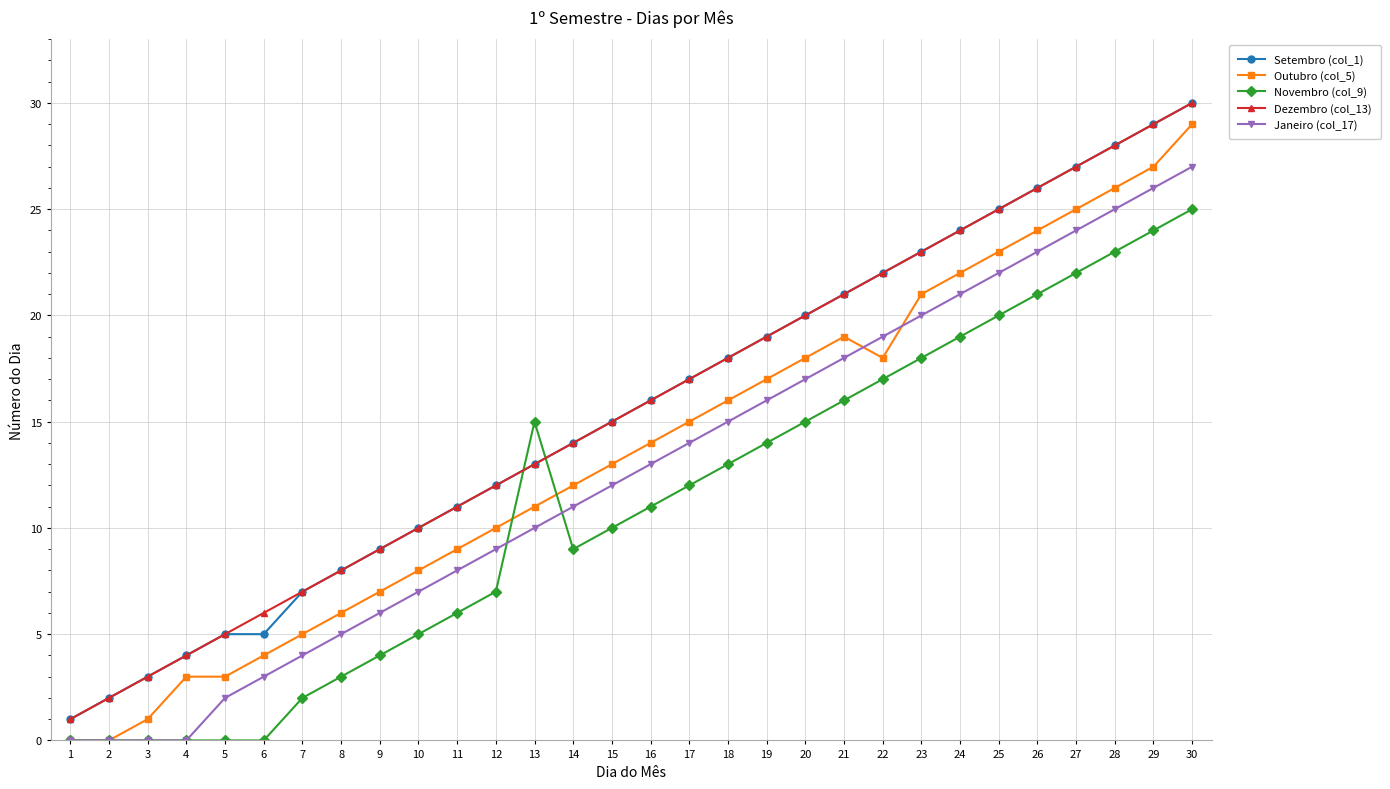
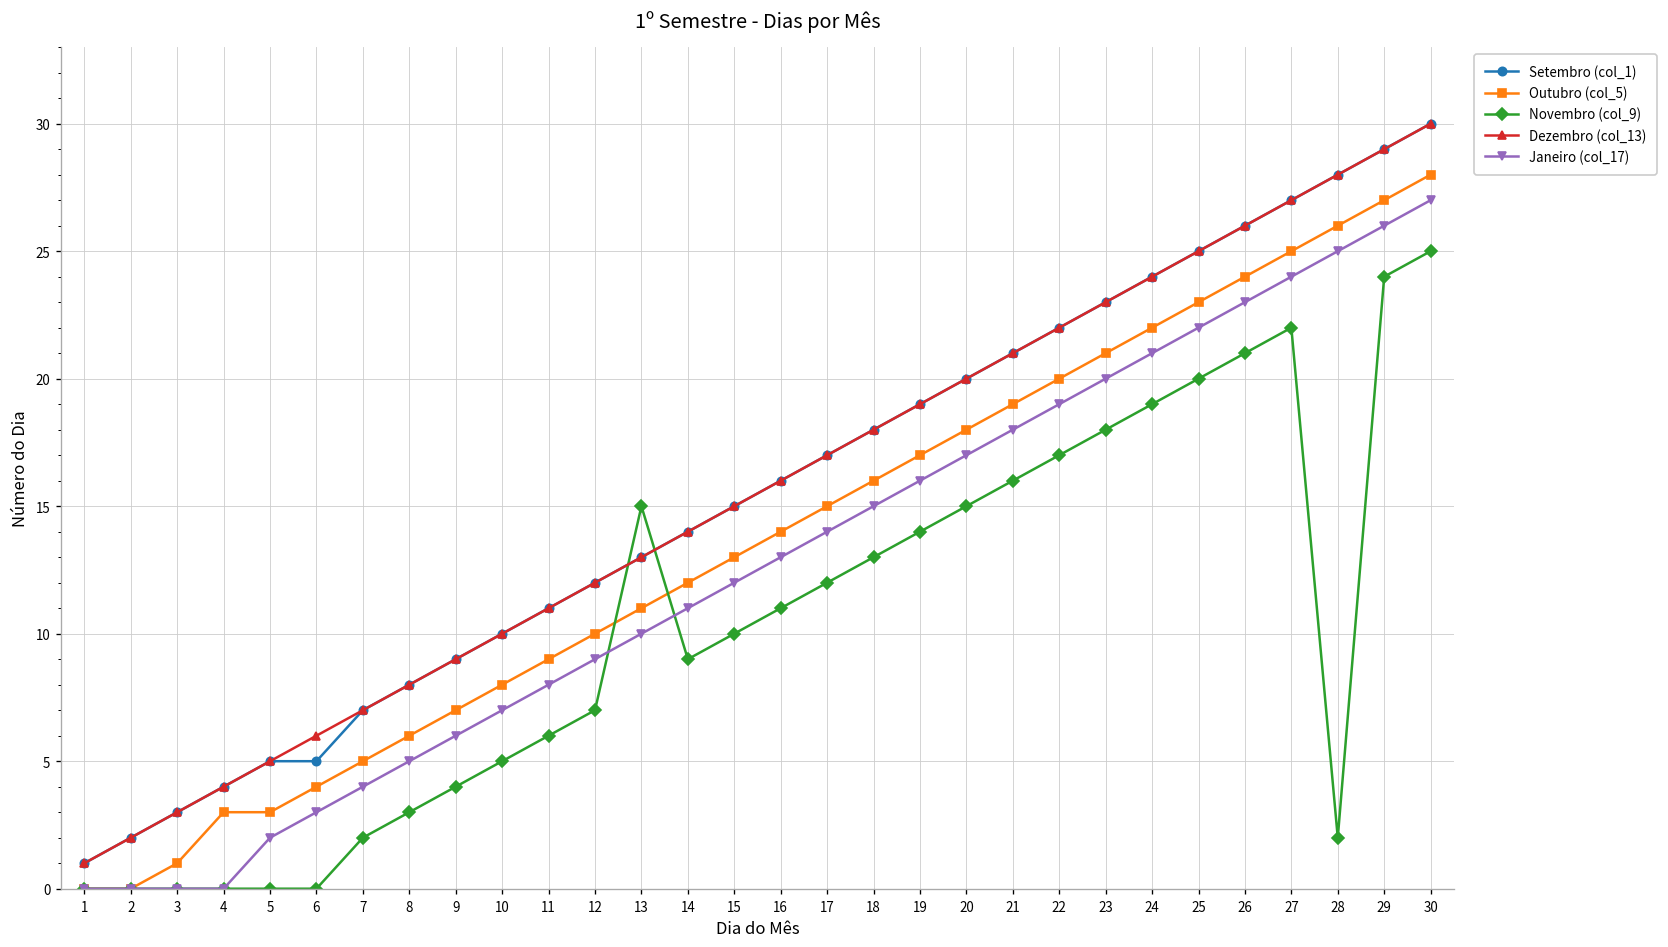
  {
    "Setembro (col_1)": {
      "6": 5
    },
    "Outubro (col_5)": {
      "3": 1,
      "4": 3,
      "5": 3,
      "6": 4,
      "7": 5,
      "8": 6,
      "9": 7,
      "10": 8,
      "11": 9,
      "12": 10,
      "13": 11,
      "14": 12,
      "15": 13,
      "16": 14,
      "17": 15,
      "18": 16,
      "19": 17,
      "20": 18,
      "21": 19,
-     "22": 18,
+     "22": 20,
      "23": 21,
      "24": 22,
      "25": 23,
      "26": 24,
      "27": 25,
      "28": 26,
      "29": 27,
-     "30": 29
+     "30": 28
    },
    "Novembro (col_9)": {
      "5": 0,
      "6": 0,
      "7": 2,
      "8": 3,
      "9": 4,
      "10": 5,
      "11": 6,
      "12": 7,
      "13": 15,
      "14": 9,
      "15": 10,
      "16": 11,
      "17": 12,
      "18": 13,
      "19": 14,
      "20": 15,
      "21": 16,
      "22": 17,
      "23": 18,
      "24": 19,
      "25": 20,
      "26": 21,
      "27": 22,
-     "28": 23,
+     "28": 2,
      "29": 24,
      "30": 25
    },
    "Dezembro (col_13)": {
      "6": 6
    },
    "Janeiro (col_17)": {
      "5": 2,
      "6": 3,
      "7": 4,
      "8": 5,
      "9": 6,
      "10": 7,
      "11": 8,
      "12": 9,
      "13": 10,
      "14": 11,
      "15": 12,
      "16": 13,
      "17": 14,
      "18": 15,
      "19": 16,
      "20": 17,
      "21": 18,
      "22": 19,
      "23": 20,
      "24": 21,
      "25": 22,
      "26": 23,
      "27": 24,
      "28": 25,
      "29": 26,
      "30": 27
    }
  }
